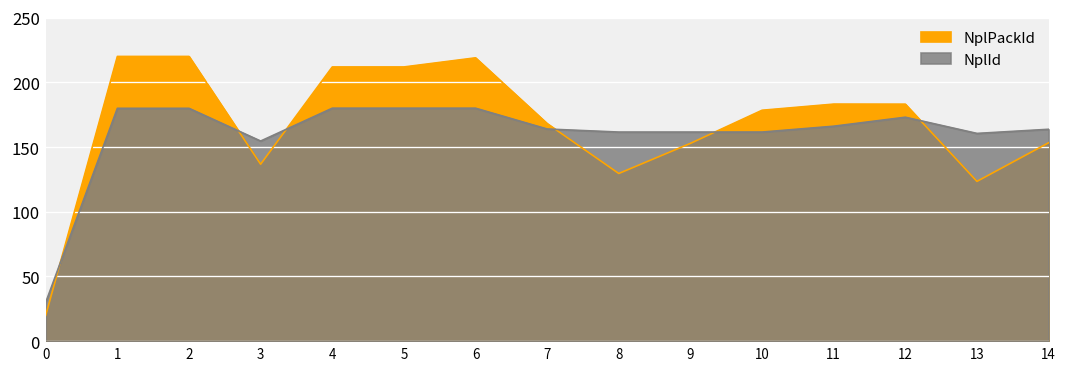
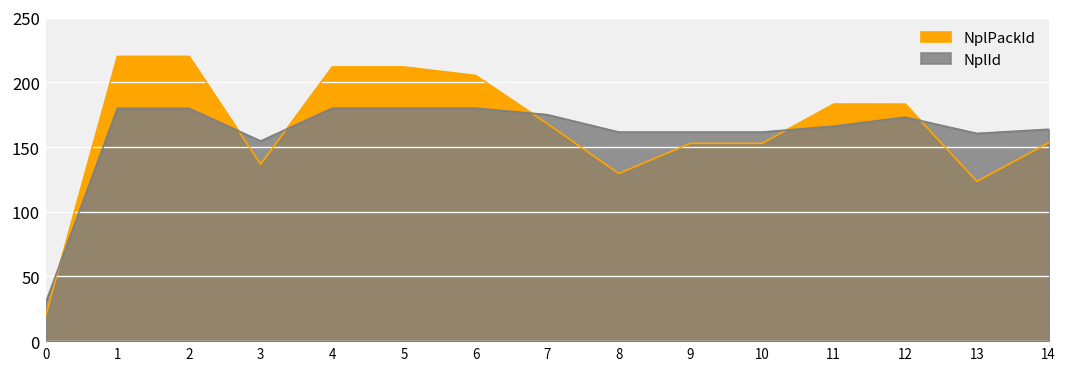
  {
    "NplPackId": {
      "0": 20,
      "1": 220,
      "2": 220,
      "3": 137,
      "4": 212,
      "5": 212,
-     "6": 219,
+     "6": 205,
      "7": 168,
      "8": 130,
      "9": 153,
-     "10": 178,
+     "10": 153,
      "11": 183,
      "12": 183,
      "13": 123,
      "14": 153
    },
    "NplId": {
      "0": 30,
      "1": 180,
      "2": 180,
      "3": 155,
      "4": 180,
      "5": 180,
      "6": 180,
-     "7": 164,
+     "7": 175,
      "8": 162,
      "9": 162,
      "10": 162,
      "11": 166,
      "12": 173,
      "13": 161,
      "14": 164
    }
  }
